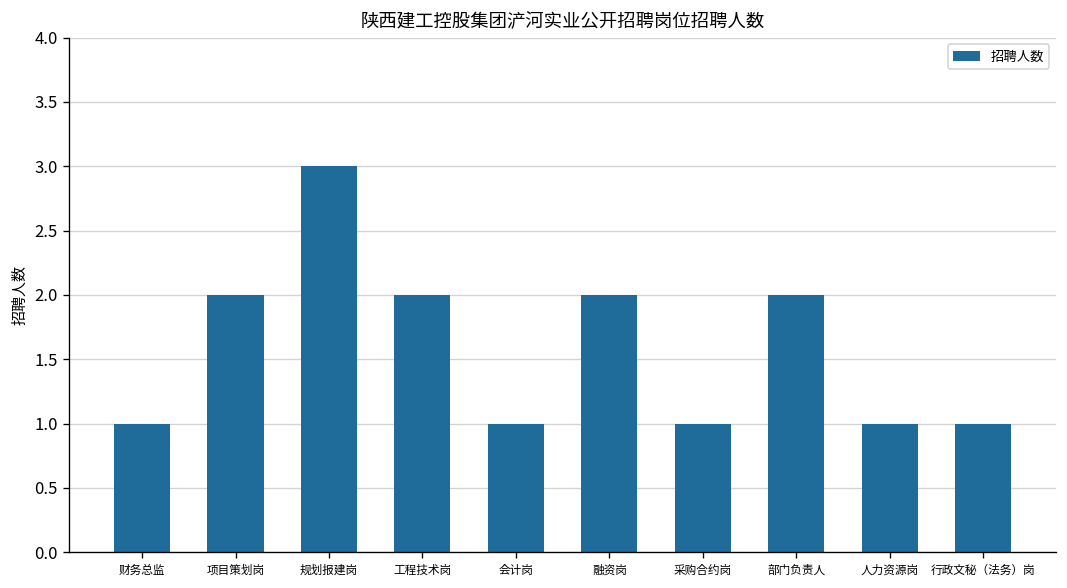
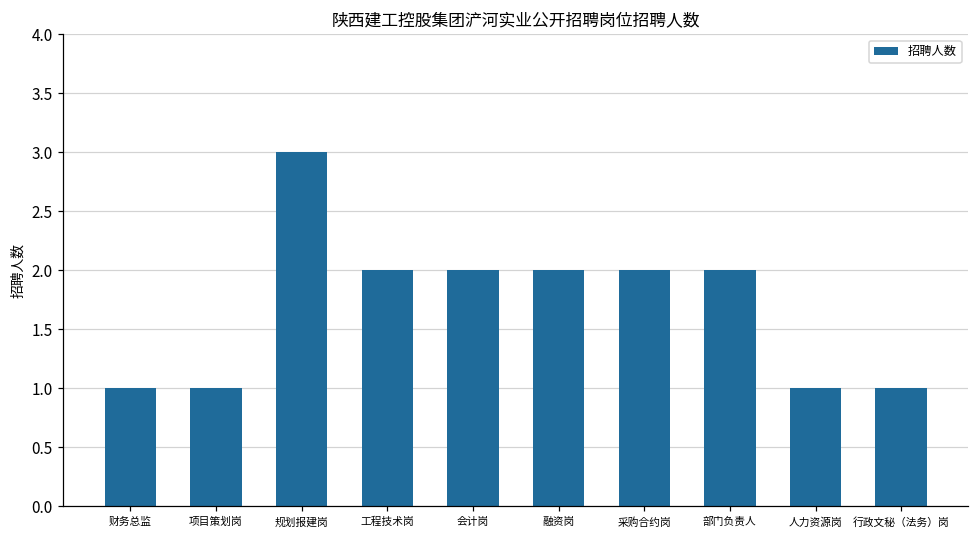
  {
    "财务总监": 1,
-   "项目策划岗": 2,
+   "项目策划岗": 1,
    "规划报建岗": 3,
    "工程技术岗": 2,
-   "会计岗": 1,
+   "会计岗": 2,
    "融资岗": 2,
-   "采购合约岗": 1,
+   "采购合约岗": 2,
    "部门负责人": 2,
    "人力资源岗": 1,
    "行政文秘（法务）岗": 1
  }
